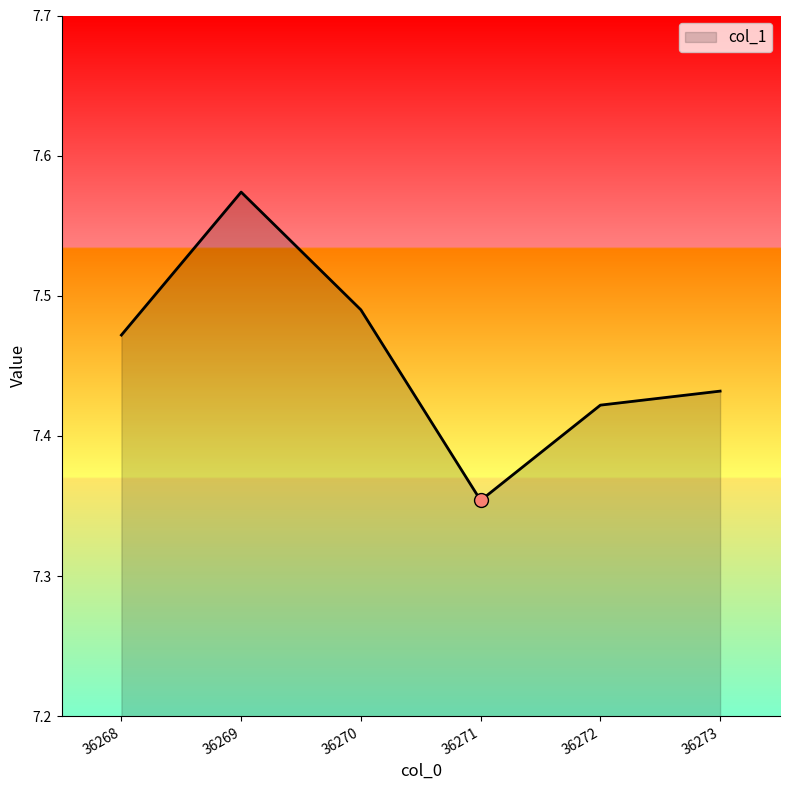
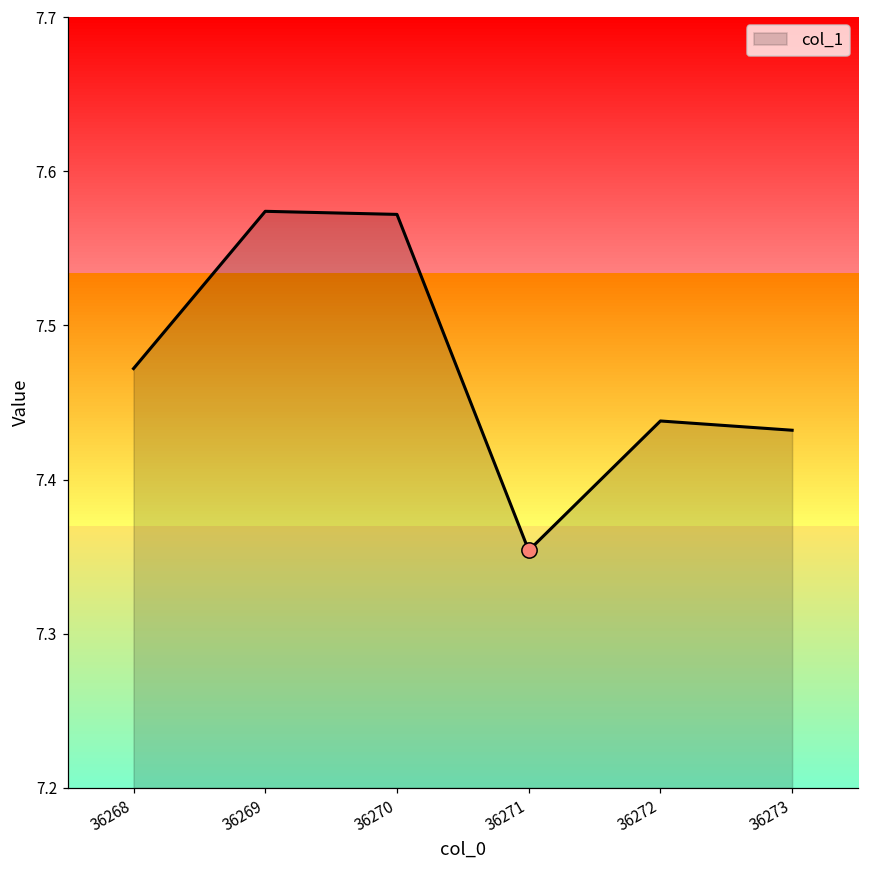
  {
    "col_1": {
      "36268": 7.472,
      "36269": 7.574,
-     "36270": 7.490,
-     "36272": 7.422,
+     "36270": 7.572,
+     "36272": 7.438,
      "36273": 7.432
    }
  }
